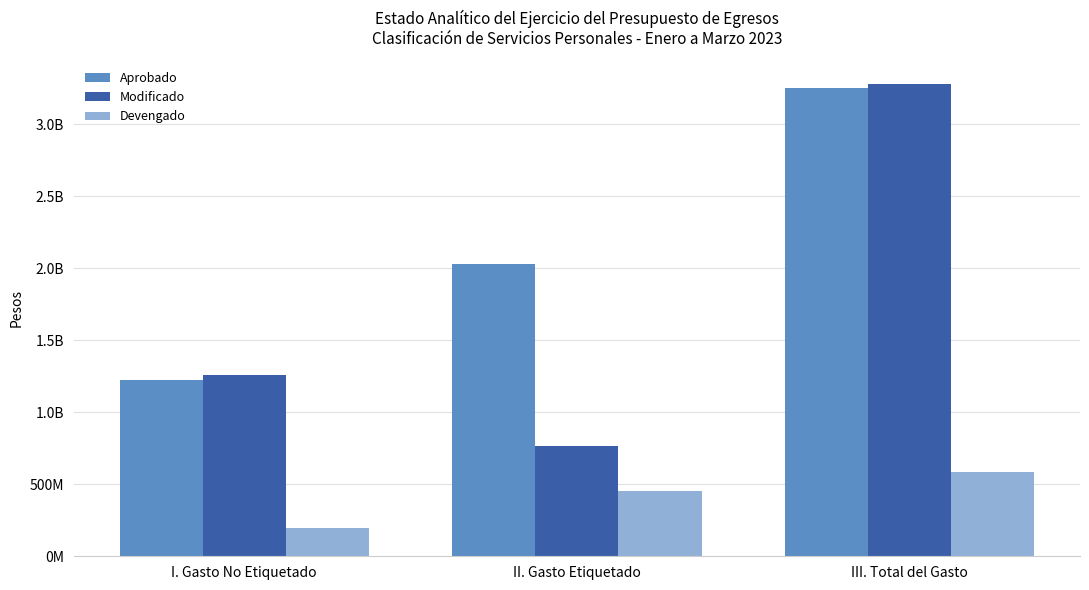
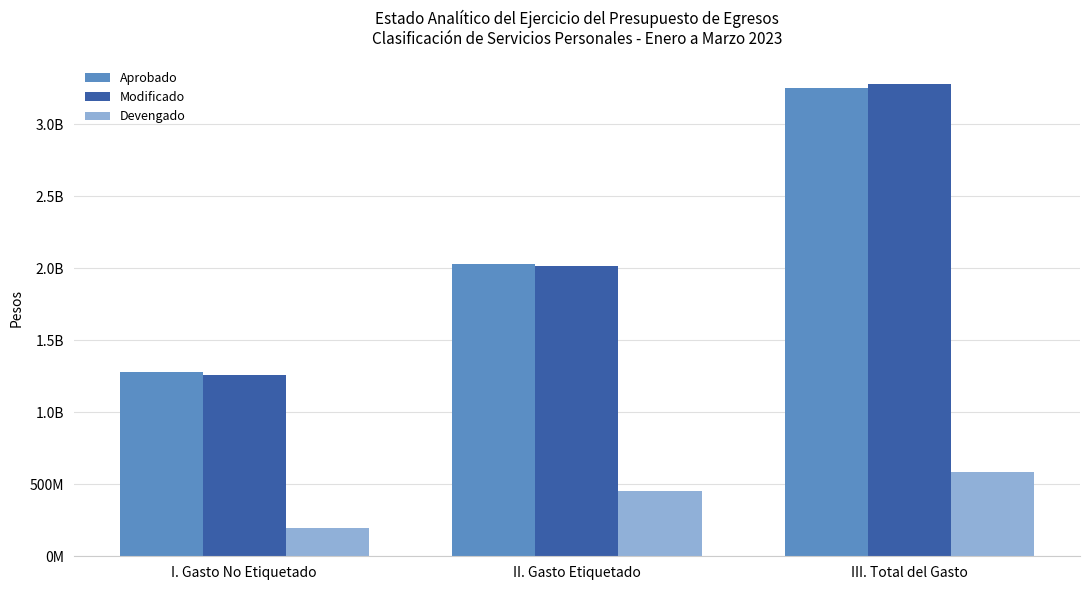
  {
    "Aprobado": {
-     "I. Gasto No Etiquetado": 1220000000,
+     "I. Gasto No Etiquetado": 1280000000,
      "II. Gasto Etiquetado": 2030000000,
      "III. Total del Gasto": 3250000000
    },
    "Modificado": {
      "I. Gasto No Etiquetado": 1260000000,
-     "II. Gasto Etiquetado": 760000000,
+     "II. Gasto Etiquetado": 2020000000,
      "III. Total del Gasto": 3280000000
    },
    "Devengado": {
      "I. Gasto No Etiquetado": 200000000,
      "II. Gasto Etiquetado": 460000000,
      "III. Total del Gasto": 580000000
    }
  }
